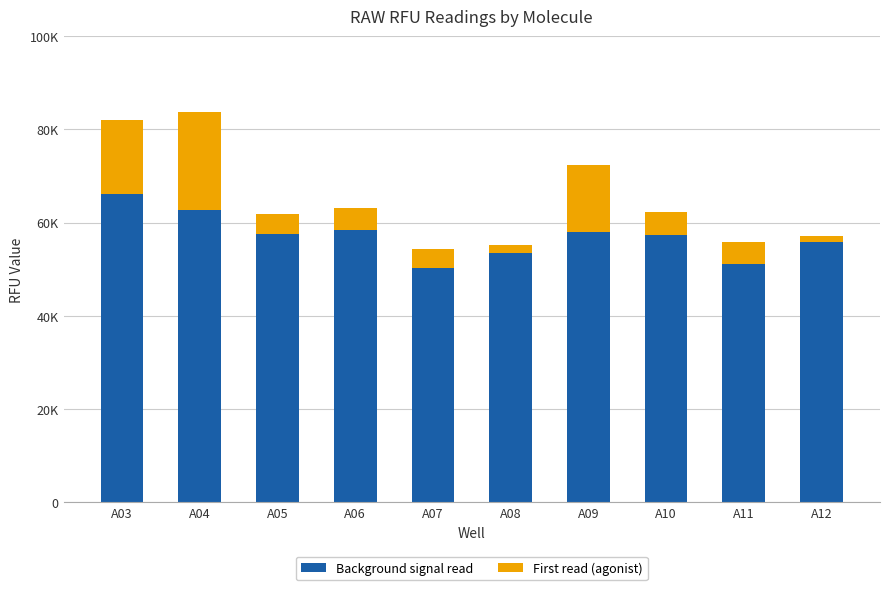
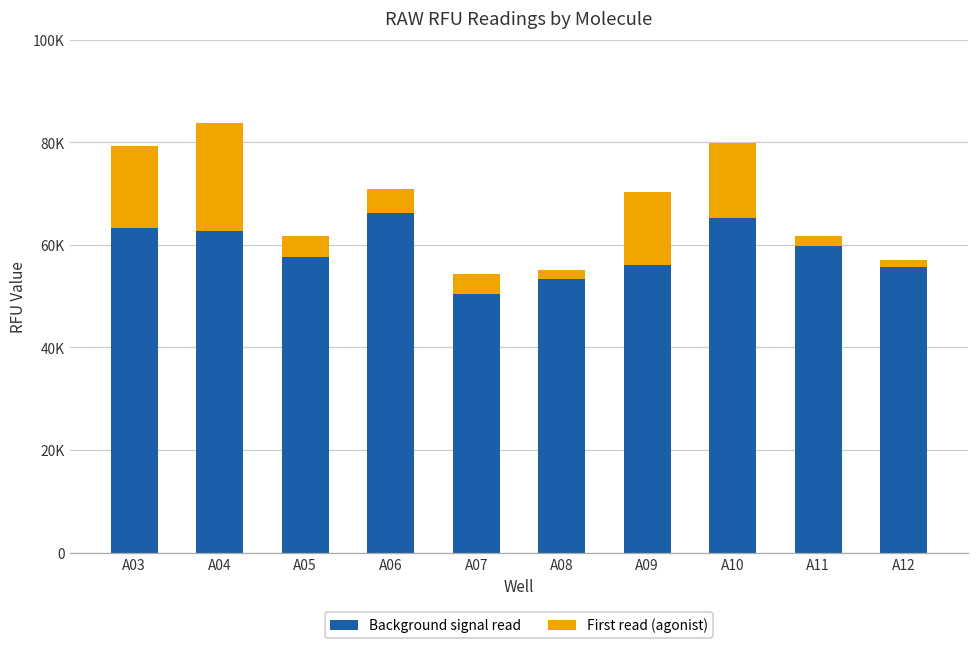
  {
    "Background signal read": {
-     "A03": 66000,
+     "A03": 63000,
      "A04": 63000,
      "A05": 58000,
-     "A06": 58000,
+     "A06": 66000,
      "A07": 50000,
      "A08": 53000,
-     "A09": 58000,
-     "A10": 57000,
-     "A11": 51000,
+     "A09": 56000,
+     "A10": 65000,
+     "A11": 60000,
      "A12": 56000
    },
    "First read (agonist)": {
      "A03": 16000,
      "A04": 21000,
      "A05": 4000,
      "A06": 5000,
      "A07": 4000,
      "A08": 2000,
      "A09": 14000,
-     "A10": 5000,
-     "A11": 5000,
+     "A10": 15000,
+     "A11": 2000,
      "A12": 1000
    }
  }
